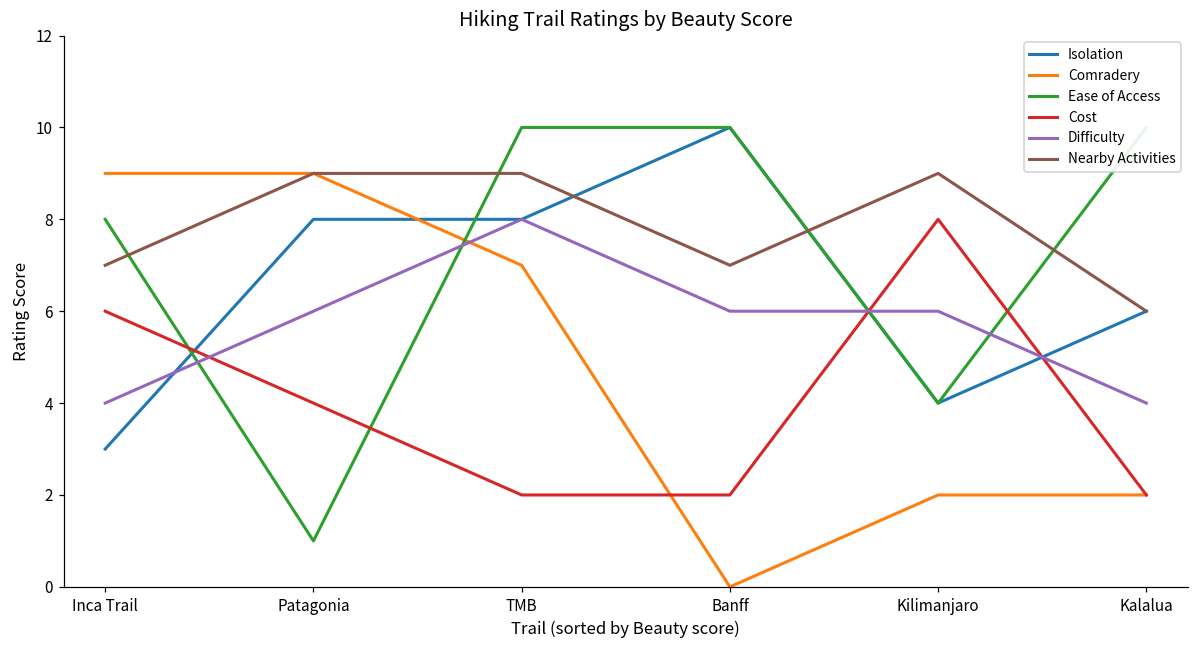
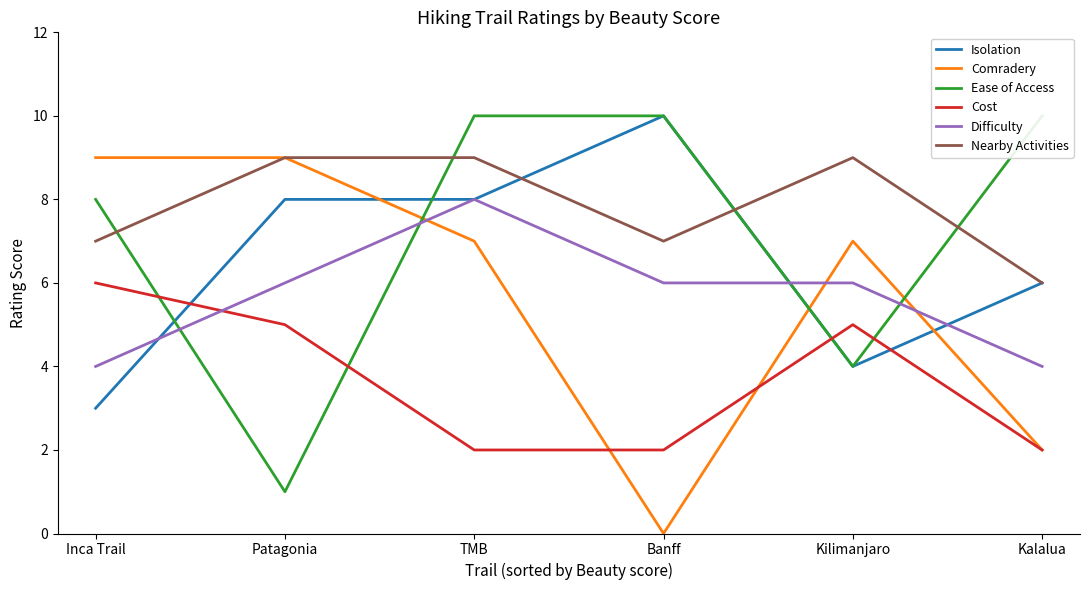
  {
    "Isolation": {
      "Inca Trail": 3,
      "Patagonia": 8
    },
    "Comradery": {
      "Inca Trail": 9,
      "TMB": 7,
      "Banff": 0,
-     "Kilimanjaro": 2
+     "Kilimanjaro": 7
    },
    "Ease of Access": {
      "Inca Trail": 8,
      "Patagonia": 1,
      "TMB": 10
    },
    "Cost": {
      "Inca Trail": 6,
-     "Patagonia": 4,
+     "Patagonia": 5,
      "TMB": 2,
      "Banff": 2,
-     "Kilimanjaro": 8
+     "Kilimanjaro": 5
    },
    "Difficulty": {
      "Inca Trail": 4,
      "Patagonia": 6,
      "Banff": 6,
      "Kilimanjaro": 6,
      "Kalalua": 4
    },
    "Nearby Activities": {
      "Inca Trail": 7,
      "TMB": 9,
      "Banff": 7,
      "Kilimanjaro": 9
    }
  }
